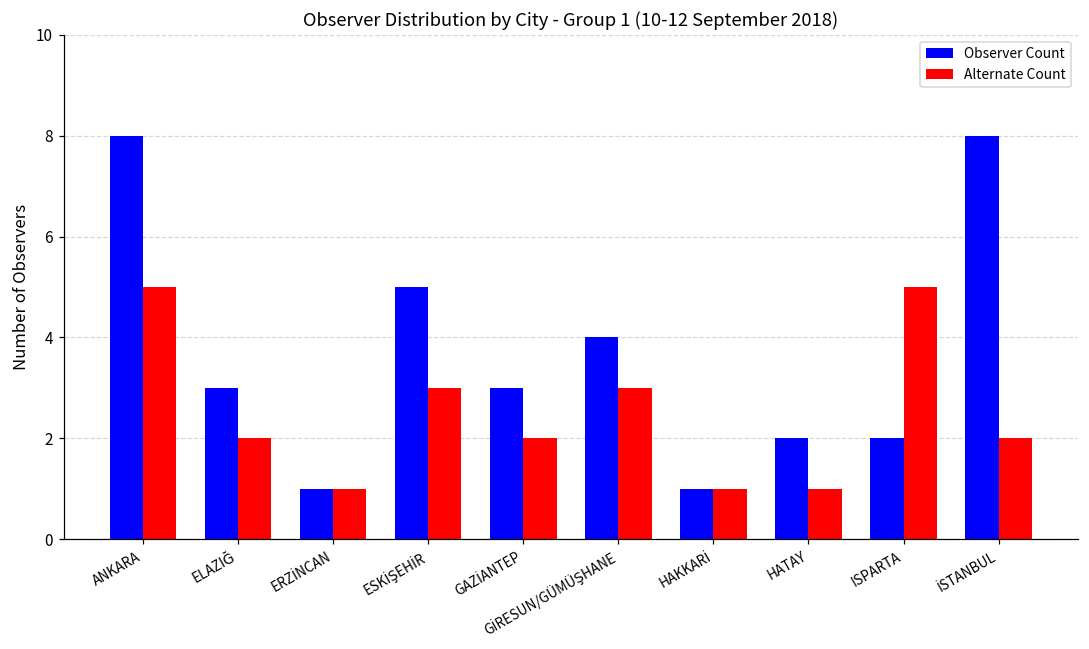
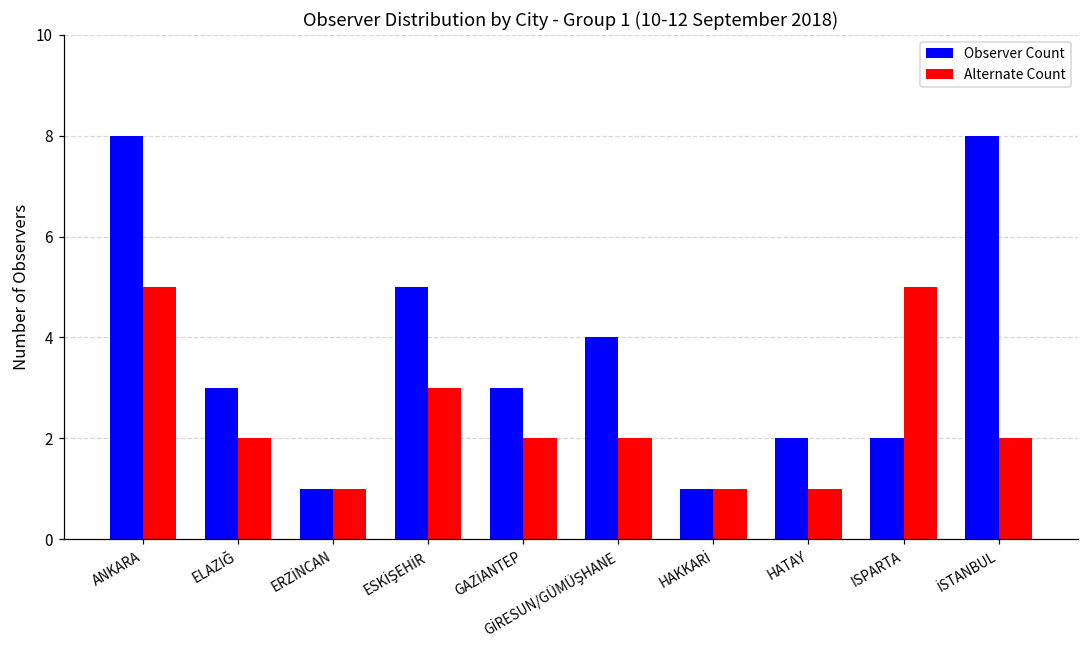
  {
    "Observer Count": {
      "ANKARA": 8,
      "ELAZIĞ": 3,
      "ERZİNCAN": 1,
      "ESKİŞEHİR": 5,
      "GAZİANTEP": 3,
      "GİRESUN/GÜMÜŞHANE": 4,
      "HAKKARİ": 1,
      "HATAY": 2,
      "ISPARTA": 2,
      "İSTANBUL": 8
    },
    "Alternate Count": {
      "ANKARA": 5,
      "ELAZIĞ": 2,
      "ERZİNCAN": 1,
      "ESKİŞEHİR": 3,
      "GAZİANTEP": 2,
-     "GİRESUN/GÜMÜŞHANE": 3,
+     "GİRESUN/GÜMÜŞHANE": 2,
      "HAKKARİ": 1,
      "HATAY": 1,
      "ISPARTA": 5,
      "İSTANBUL": 2
    }
  }
